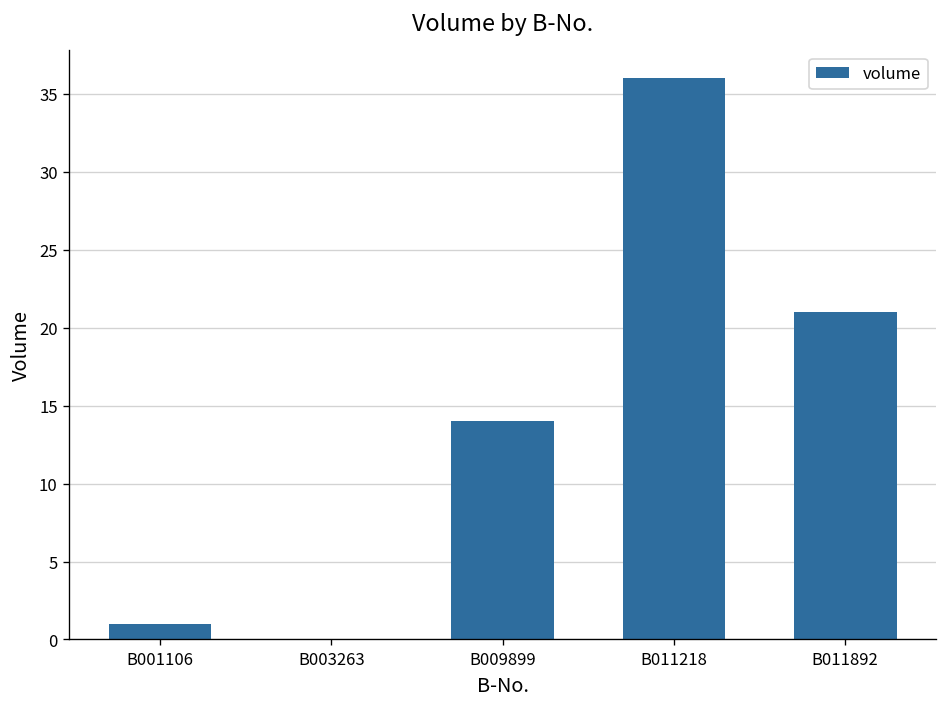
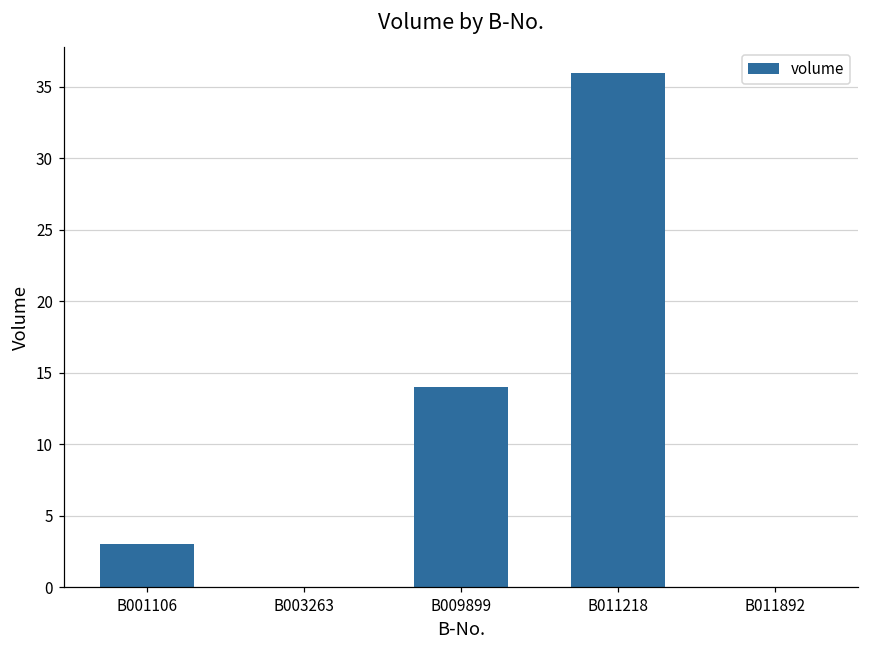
  {
-   "B001106": 1,
+   "B001106": 3,
    "B003263": 0,
    "B009899": 14,
    "B011218": 36,
-   "B011892": 21
+   "B011892": 0
  }
